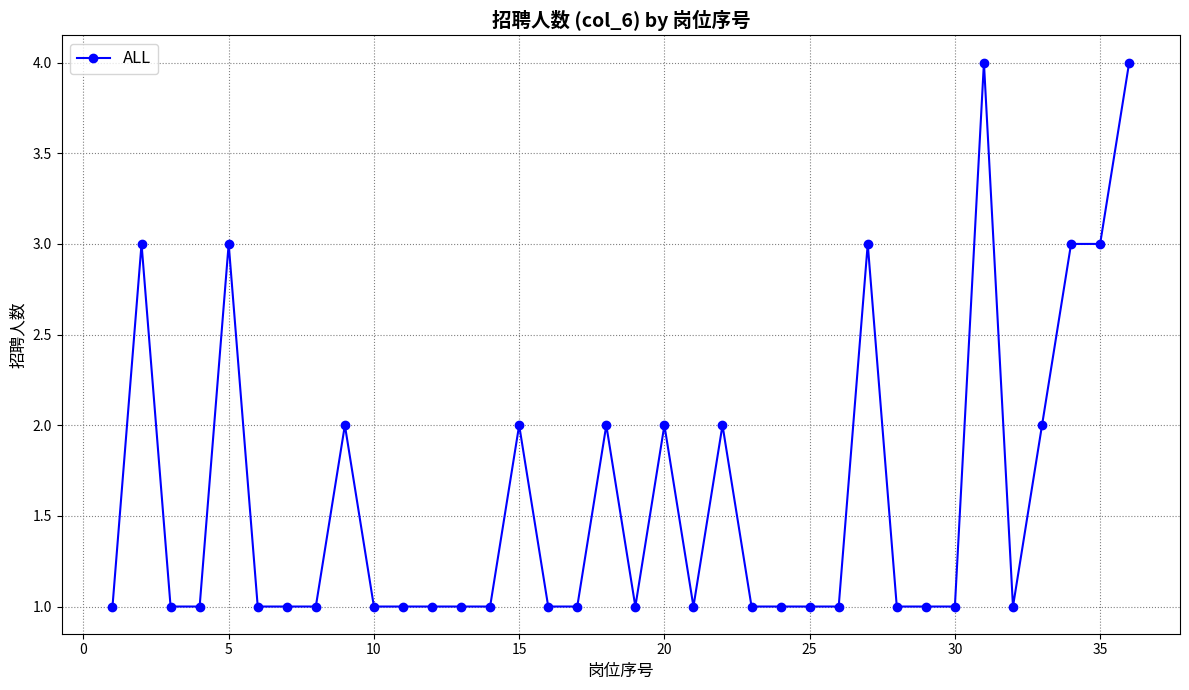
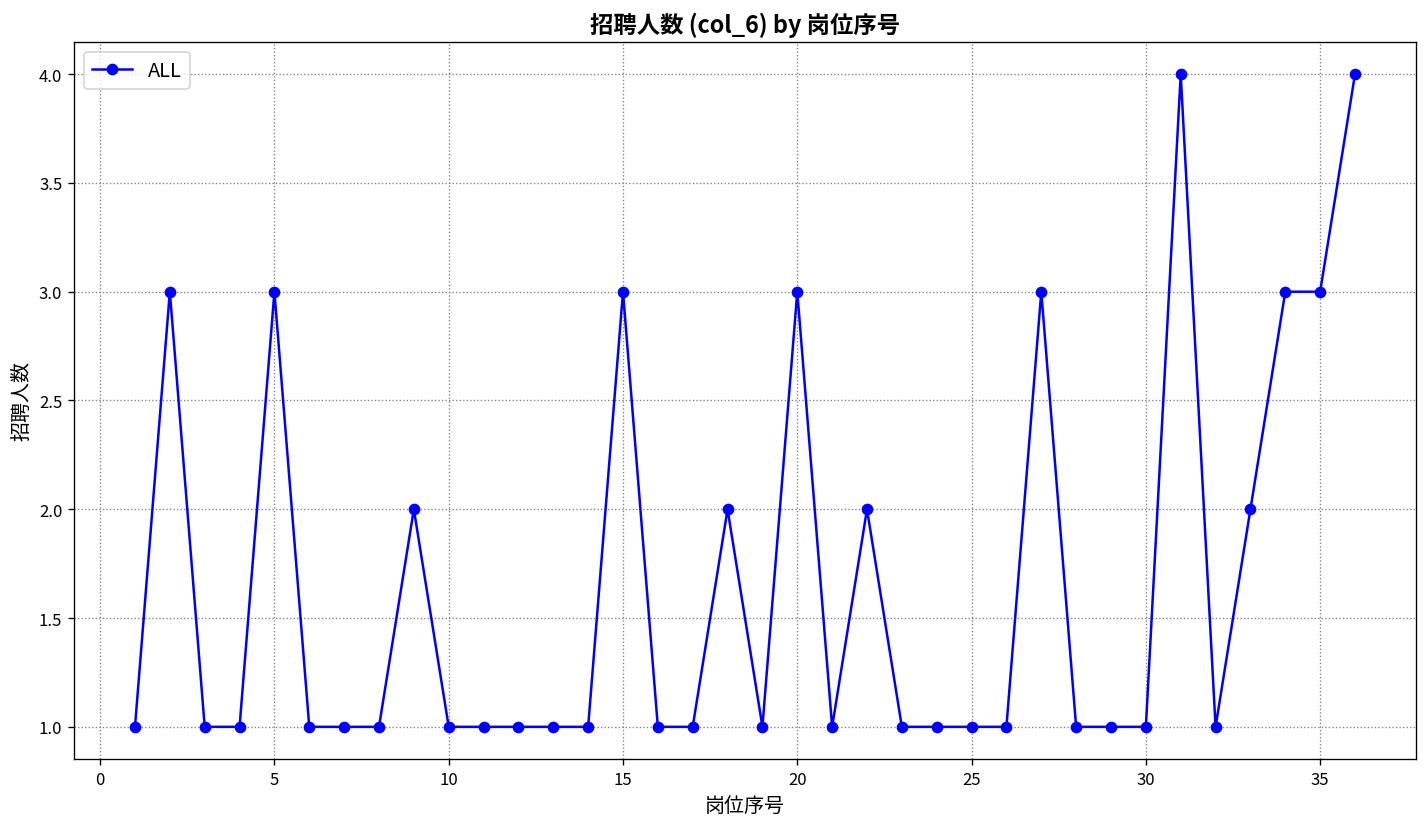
  {
    "5": 3,
    "10": 1,
-   "15": 2,
-   "20": 2,
+   "15": 3,
+   "20": 3,
    "25": 1,
    "30": 1,
    "35": 3
  }
